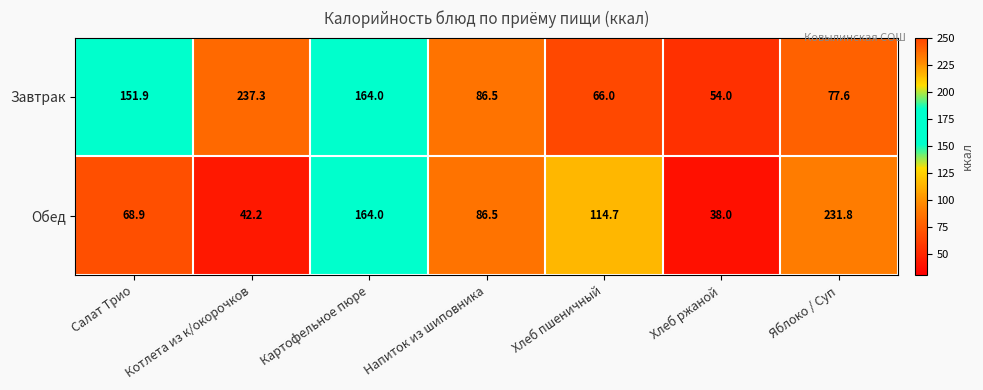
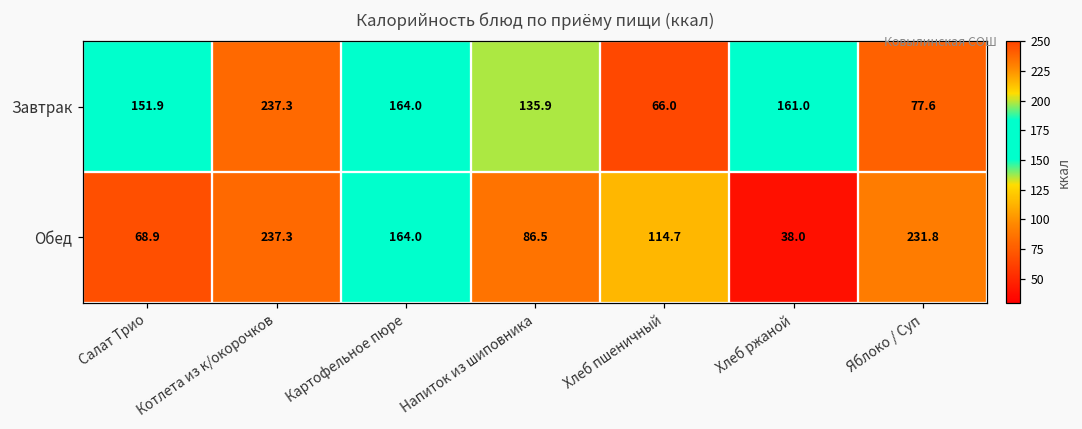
  {
    "Завтрак": {
      "Салат Трио": 151.9,
      "Котлета из к/окорочков": 237.3,
      "Картофельное пюре": 164.0,
-     "Напиток из шиповника": 86.5,
+     "Напиток из шиповника": 135.9,
      "Хлеб пшеничный": 66.0,
-     "Хлеб ржаной": 54.0
+     "Хлеб ржаной": 161.0
    },
    "Обед": {
      "Салат Трио": 68.9,
-     "Котлета из к/окорочков": 42.2,
+     "Котлета из к/окорочков": 237.3,
      "Картофельное пюре": 164.0,
      "Напиток из шиповника": 86.5,
      "Хлеб пшеничный": 114.7,
      "Хлеб ржаной": 38.0,
      "Яблоко / Суп": 231.8
    }
  }
